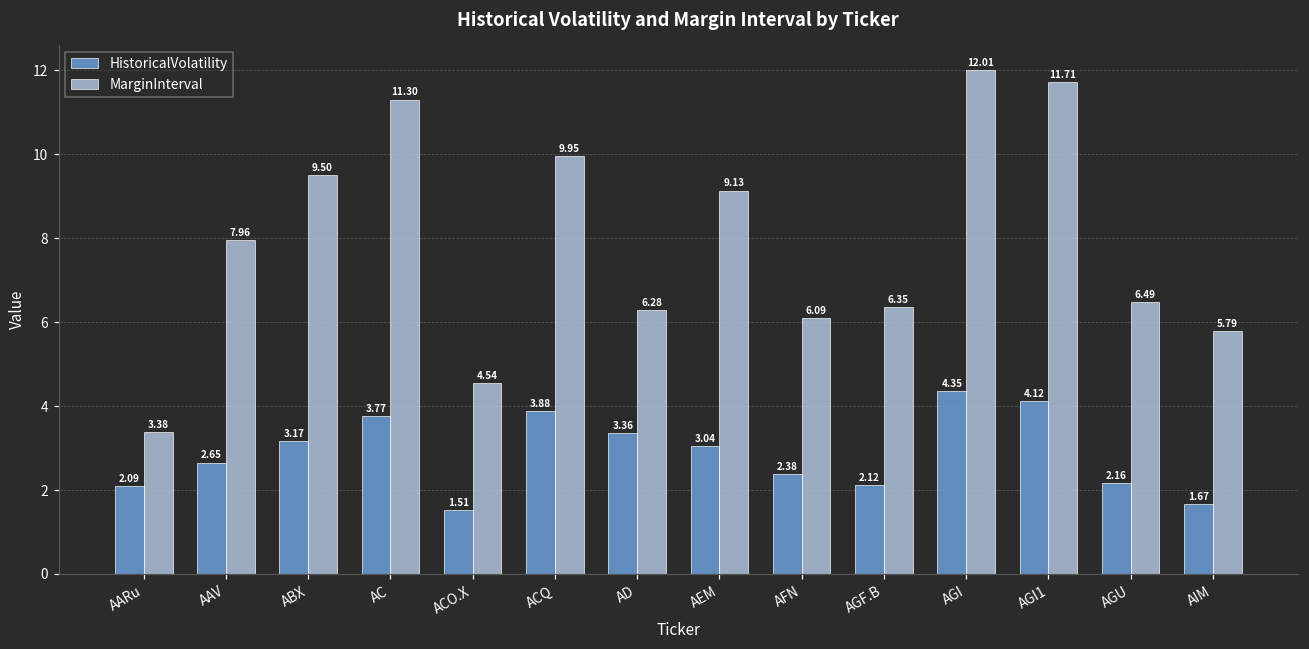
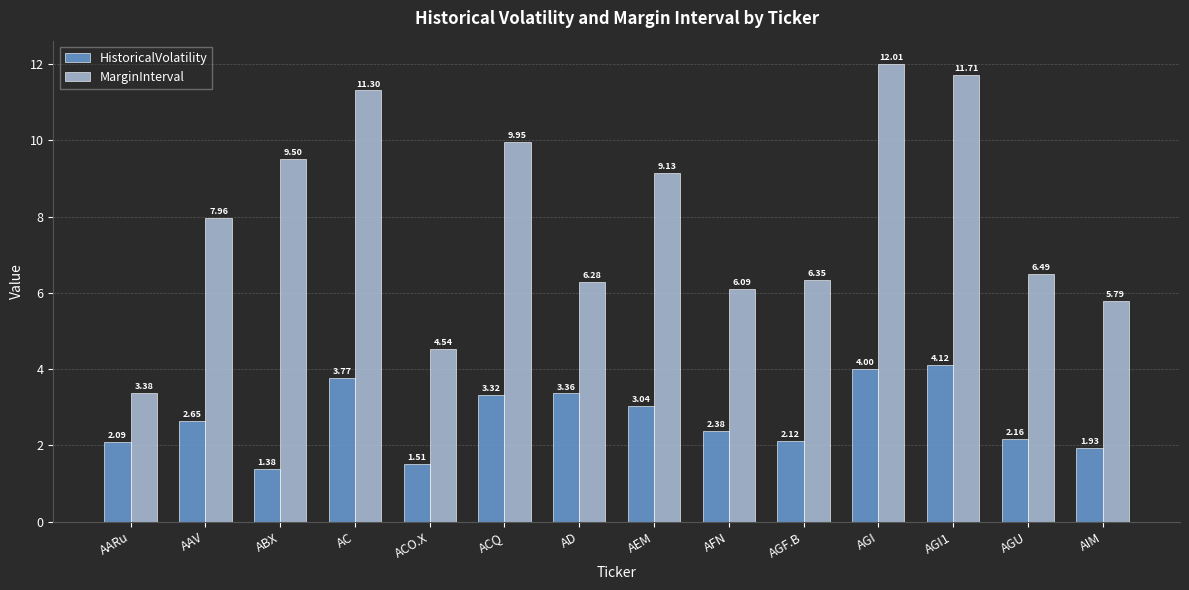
  {
    "HistoricalVolatility": {
      "AARu": 2.09,
      "AAV": 2.65,
-     "ABX": 3.17,
+     "ABX": 1.38,
      "AC": 3.77,
      "ACO.X": 1.51,
-     "ACQ": 3.88,
+     "ACQ": 3.32,
      "AD": 3.36,
      "AEM": 3.04,
      "AFN": 2.38,
      "AGF.B": 2.12,
-     "AGI": 4.35,
+     "AGI": 4.00,
      "AGI1": 4.12,
      "AGU": 2.16,
-     "AIM": 1.67
+     "AIM": 1.93
    },
    "MarginInterval": {
      "AARu": 3.38,
      "AAV": 7.96,
      "ABX": 9.50,
      "AC": 11.30,
      "ACO.X": 4.54,
      "ACQ": 9.95,
      "AD": 6.28,
      "AEM": 9.13,
      "AFN": 6.09,
      "AGF.B": 6.35,
      "AGI": 12.01,
      "AGI1": 11.71,
      "AGU": 6.49,
      "AIM": 5.79
    }
  }
